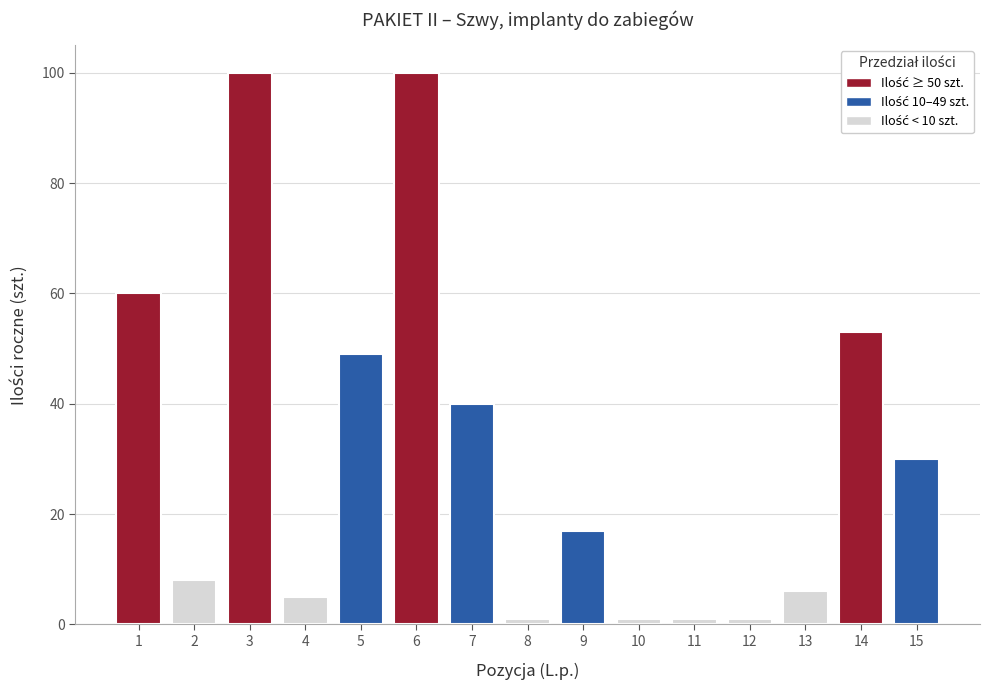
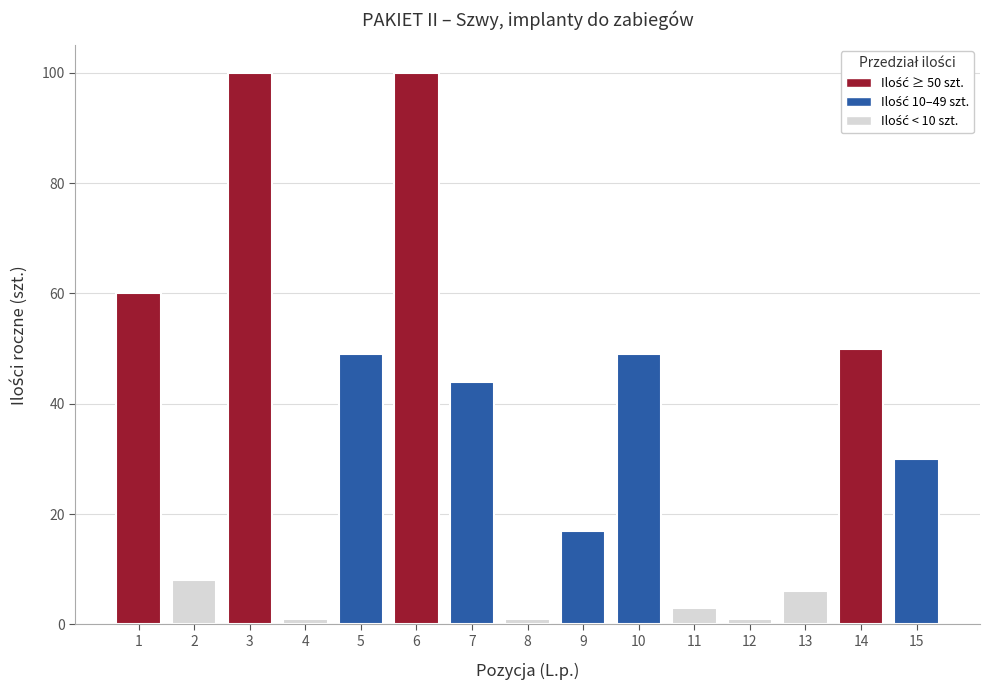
  {
    "1": 60,
    "2": 8,
    "3": 100,
-   "4": 5,
+   "4": 1,
    "5": 49,
    "6": 100,
-   "7": 40,
+   "7": 44,
    "8": 1,
    "9": 17,
-   "10": 1,
-   "11": 1,
+   "10": 49,
+   "11": 3,
    "12": 1,
    "13": 6,
-   "14": 53,
+   "14": 50,
    "15": 30
  }
